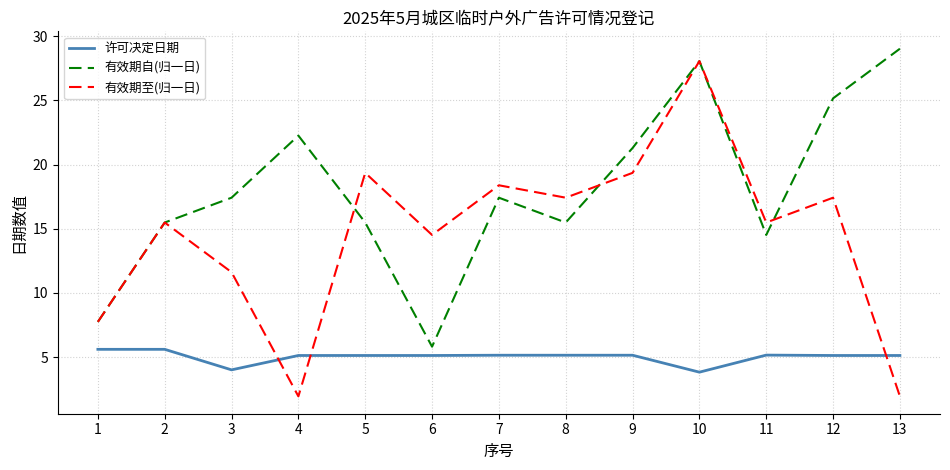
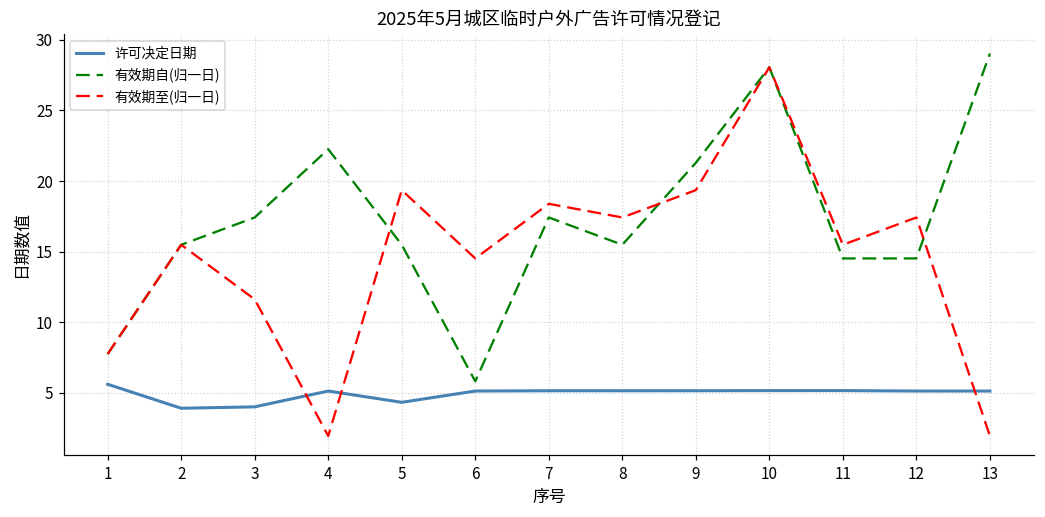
  {
    "许可决定日期": {
      "1": 5.6,
-     "2": 5.6,
+     "2": 3.9,
      "3": 4.0,
      "4": 5.1,
-     "5": 5.1,
+     "5": 4.3,
      "6": 5.1,
      "7": 5.1,
      "8": 5.1,
      "9": 5.1,
-     "10": 3.8,
+     "10": 5.2,
      "11": 5.2,
      "12": 5.1,
      "13": 5.1
    },
    "有效期自(归一日)": {
      "3": 17.4,
      "4": 22.3,
      "5": 15.5,
      "6": 5.8,
      "7": 17.4,
      "8": 15.5,
      "9": 21.3,
      "11": 14.5,
-     "12": 25.2,
+     "12": 14.5,
      "13": 29.0
    },
    "有效期至(归一日)": {
      "3": 11.6,
      "4": 1.9,
      "5": 19.4,
      "6": 14.5,
      "7": 18.4,
      "8": 17.4,
      "9": 19.4,
      "11": 15.5,
      "12": 17.4,
      "13": 1.9
    }
  }
